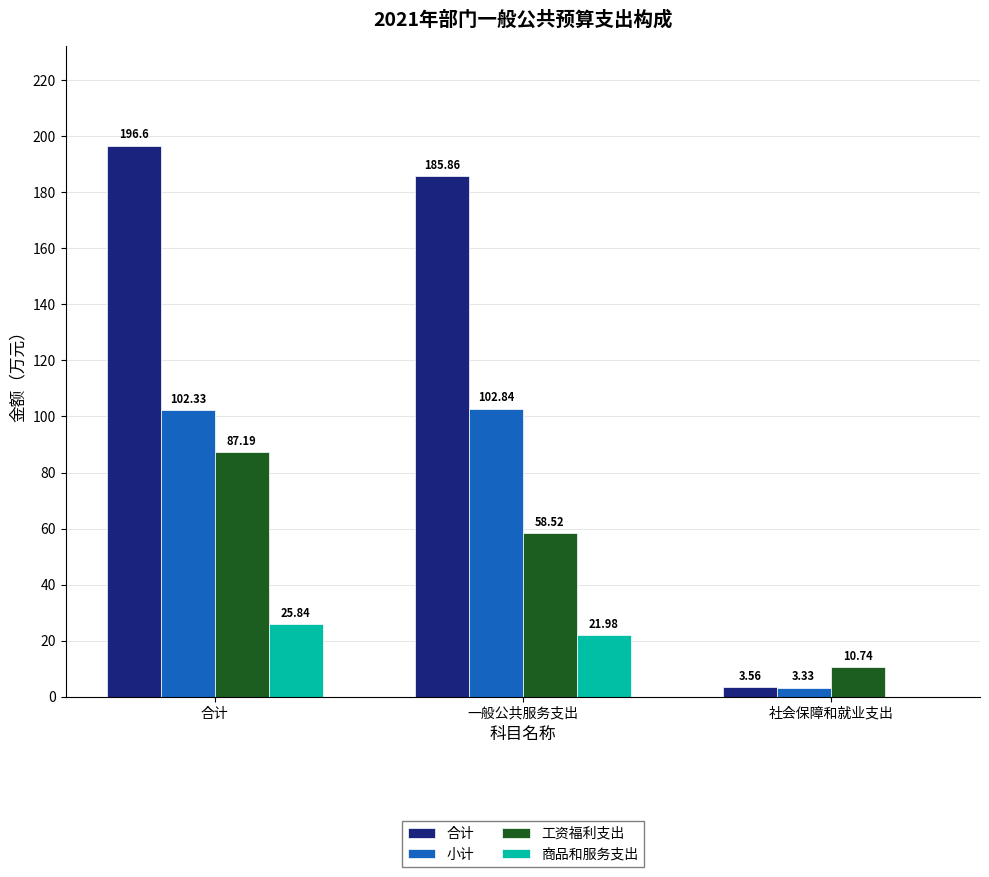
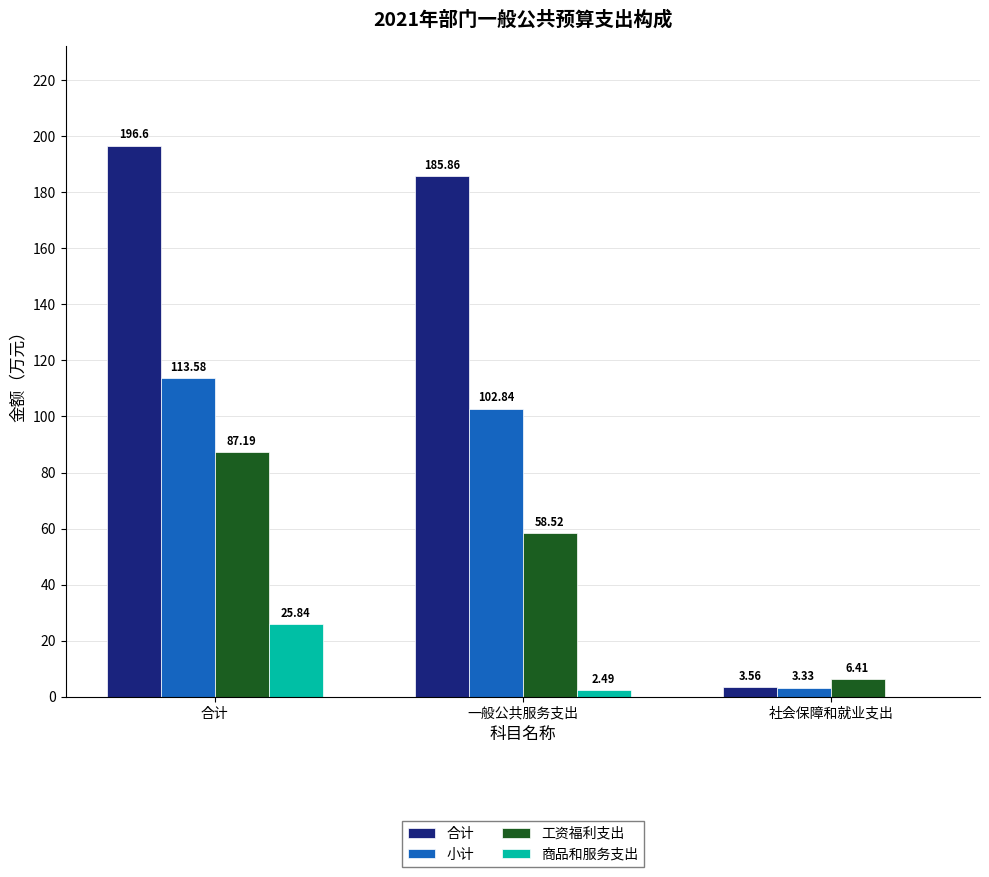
  {
    "合计": {
      "合计": 196.6,
      "一般公共服务支出": 185.86,
      "社会保障和就业支出": 3.56
    },
    "小计": {
-     "合计": 102.33,
+     "合计": 113.58,
      "一般公共服务支出": 102.84,
      "社会保障和就业支出": 3.33
    },
    "工资福利支出": {
      "合计": 87.19,
      "一般公共服务支出": 58.52,
-     "社会保障和就业支出": 10.74
+     "社会保障和就业支出": 6.41
    },
    "商品和服务支出": {
      "合计": 25.84,
-     "一般公共服务支出": 21.98
+     "一般公共服务支出": 2.49
    }
  }
